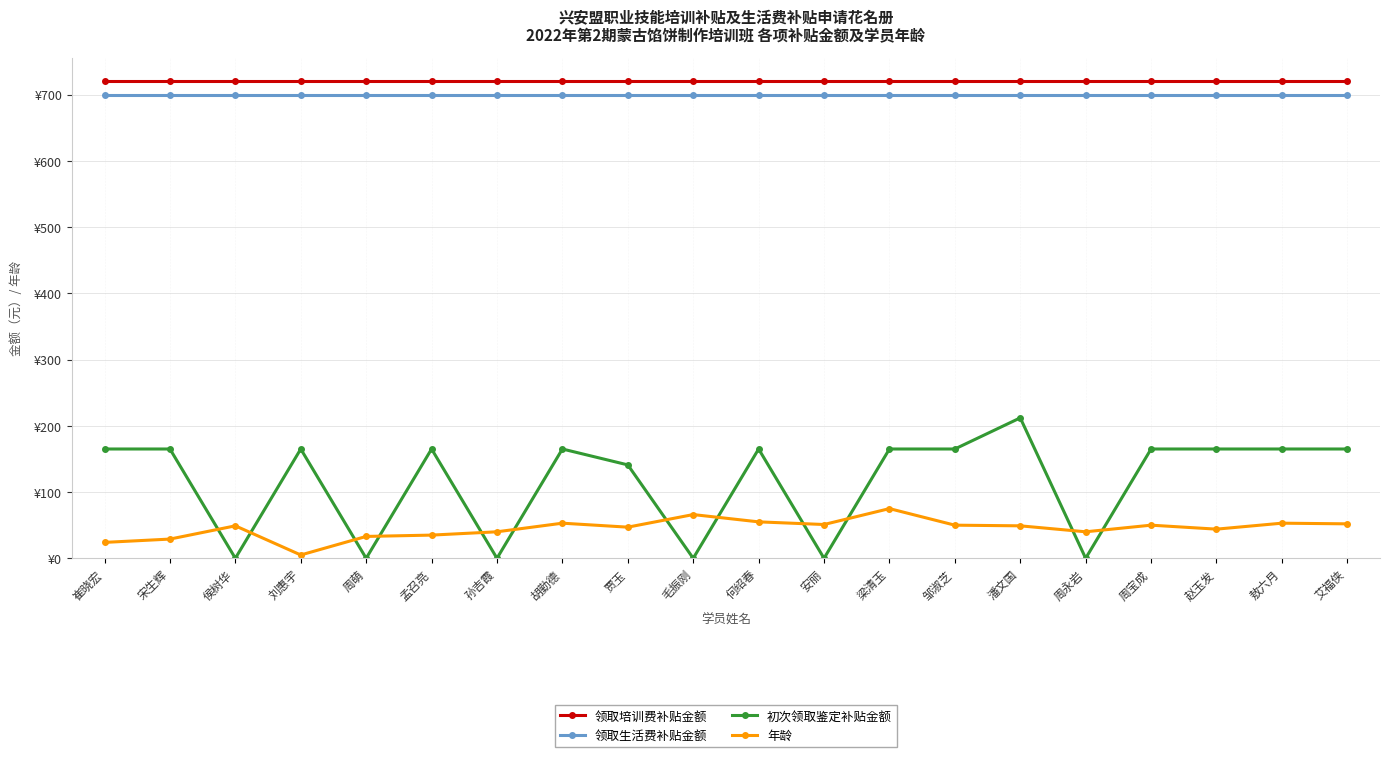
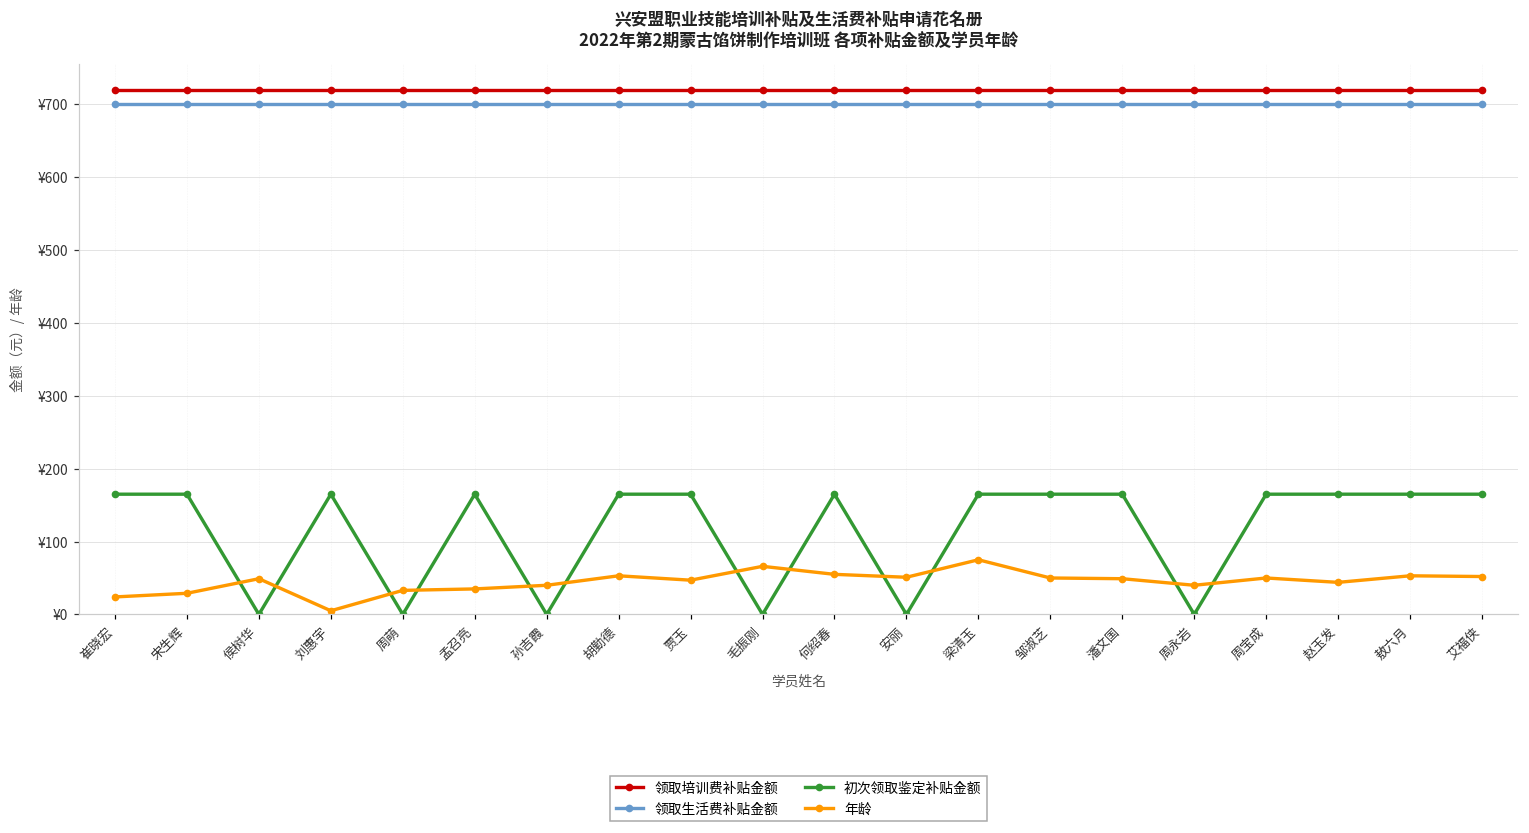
  {
    "领取培训费补贴金额": {
      "崔晓宏": "¥720",
      "宋生辉": "¥720",
      "侯树华": "¥720",
      "刘惠宇": "¥720",
      "周萌": "¥720",
      "孟召亮": "¥720",
      "孙吉霞": "¥720",
      "胡勤德": "¥720",
      "贾玉": "¥720",
      "毛振刚": "¥720",
      "何绍春": "¥720",
      "安丽": "¥720",
      "梁清玉": "¥720",
      "邹淑芝": "¥720",
      "潘文国": "¥720",
      "周永岩": "¥720",
      "周宝成": "¥720",
      "赵玉发": "¥720",
      "敖六月": "¥720",
      "艾福侠": "¥720"
    },
    "领取生活费补贴金额": {
      "崔晓宏": "¥700",
      "宋生辉": "¥700",
      "侯树华": "¥700",
      "刘惠宇": "¥700",
      "周萌": "¥700",
      "孟召亮": "¥700",
      "孙吉霞": "¥700",
      "胡勤德": "¥700",
      "贾玉": "¥700",
      "毛振刚": "¥700",
      "何绍春": "¥700",
      "安丽": "¥700",
      "梁清玉": "¥700",
      "邹淑芝": "¥700",
      "潘文国": "¥700",
      "周永岩": "¥700",
      "周宝成": "¥700",
      "赵玉发": "¥700",
      "敖六月": "¥700",
      "艾福侠": "¥700"
    },
    "初次领取鉴定补贴金额": {
      "崔晓宏": "¥170",
      "宋生辉": "¥170",
      "侯树华": "¥0",
      "刘惠宇": "¥170",
      "周萌": "¥0",
      "孟召亮": "¥170",
      "孙吉霞": "¥0",
      "胡勤德": "¥170",
-     "贾玉": "¥140",
+     "贾玉": "¥170",
      "毛振刚": "¥0",
      "何绍春": "¥170",
      "安丽": "¥0",
      "梁清玉": "¥170",
      "邹淑芝": "¥170",
-     "潘文国": "¥210",
+     "潘文国": "¥170",
      "周永岩": "¥0",
      "周宝成": "¥170",
      "赵玉发": "¥170",
      "敖六月": "¥170",
      "艾福侠": "¥170"
    },
    "年龄": {
      "崔晓宏": "¥20",
      "宋生辉": "¥30",
      "侯树华": "¥50",
      "刘惠宇": "¥10",
      "周萌": "¥30",
      "孟召亮": "¥40",
      "孙吉霞": "¥40",
      "胡勤德": "¥50",
      "贾玉": "¥50",
      "毛振刚": "¥70",
      "何绍春": "¥60",
      "安丽": "¥50",
      "梁清玉": "¥80",
      "邹淑芝": "¥50",
      "潘文国": "¥50",
      "周永岩": "¥40",
      "周宝成": "¥50",
      "赵玉发": "¥40",
      "敖六月": "¥50",
      "艾福侠": "¥50"
    }
  }
